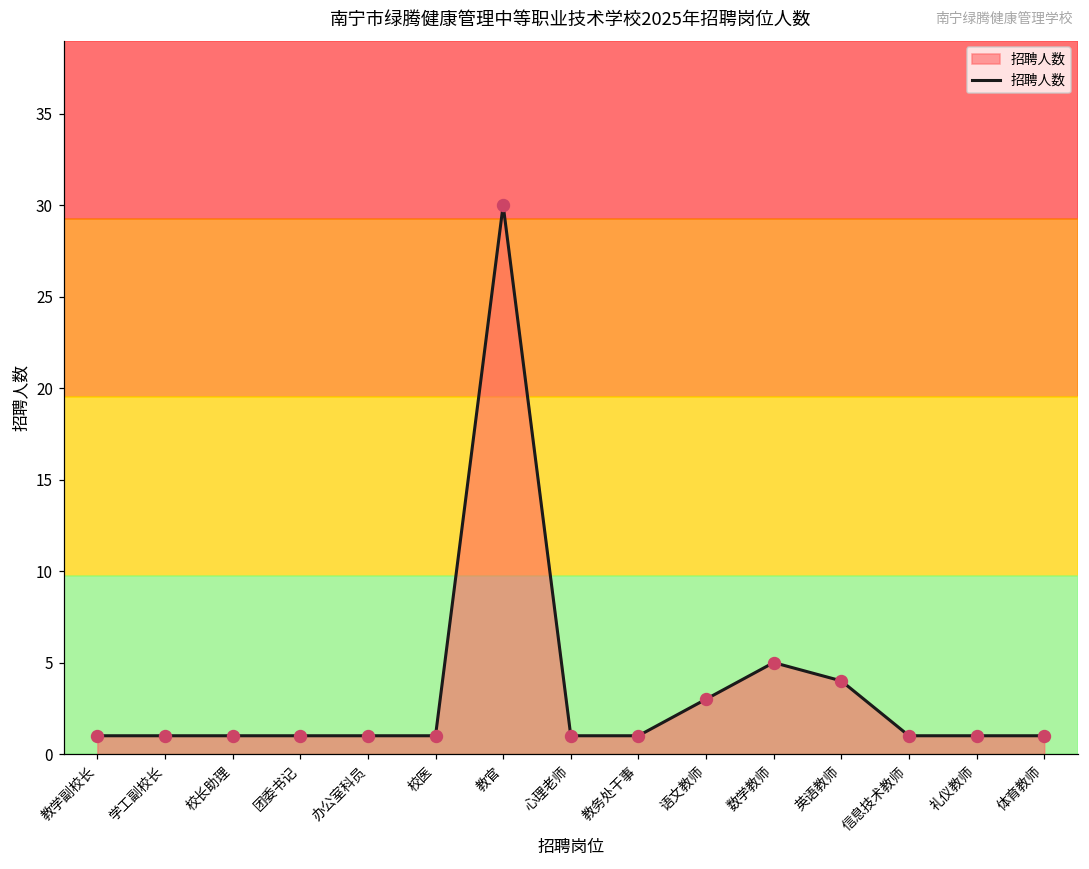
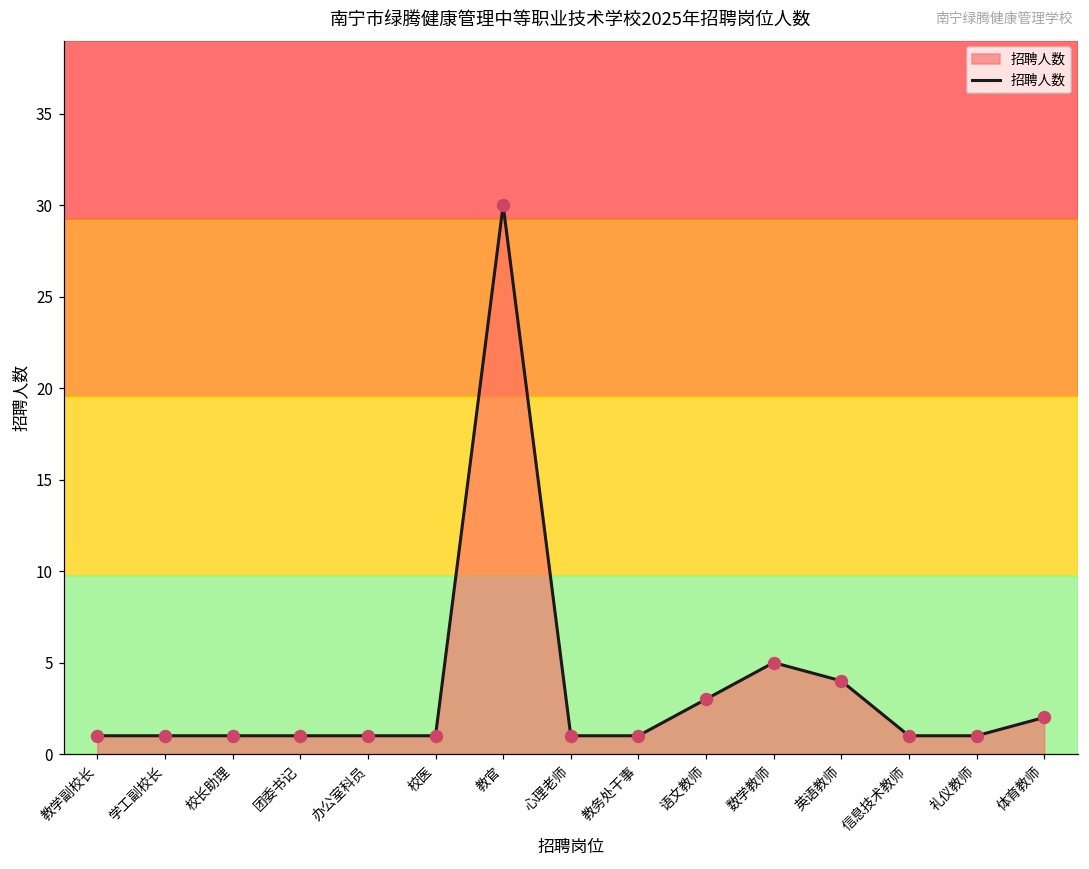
  {
    "教学副校长": 1,
    "学工副校长": 1,
    "校长助理": 1,
    "团委书记": 1,
    "办公室科员": 1,
    "校医": 1,
    "教官": 30,
    "心理老师": 1,
    "教务处干事": 1,
    "语文教师": 3,
    "数学教师": 5,
    "英语教师": 4,
    "信息技术教师": 1,
    "礼仪教师": 1,
-   "体育教师": 1
+   "体育教师": 2
  }
